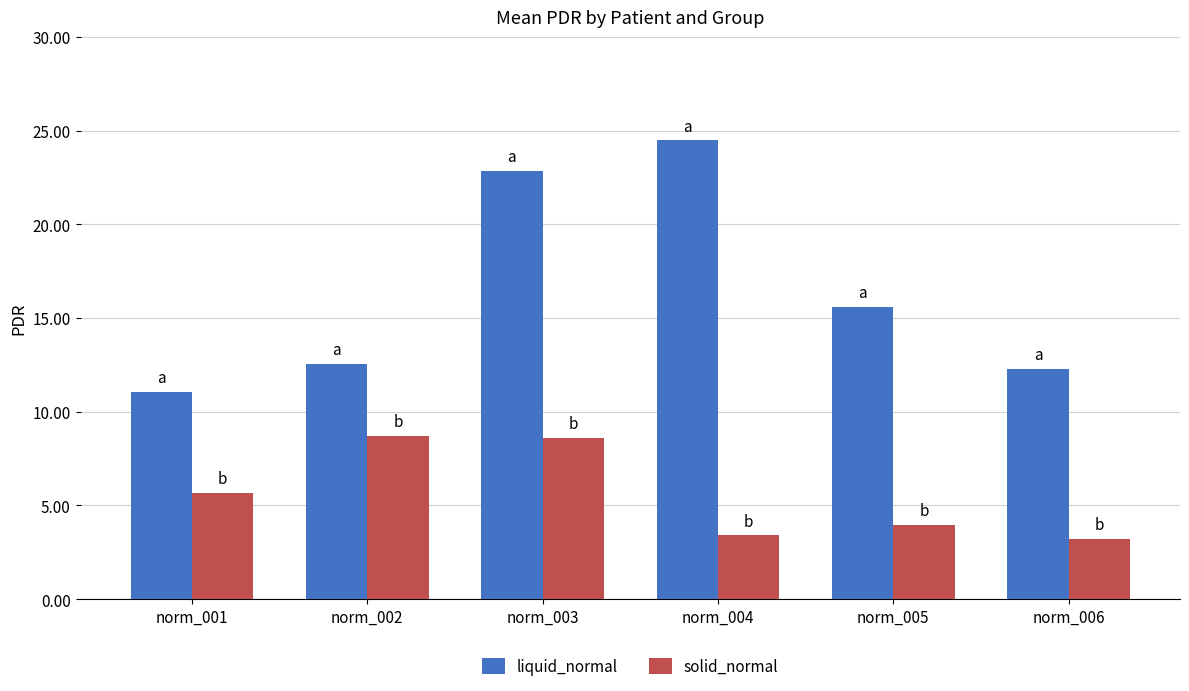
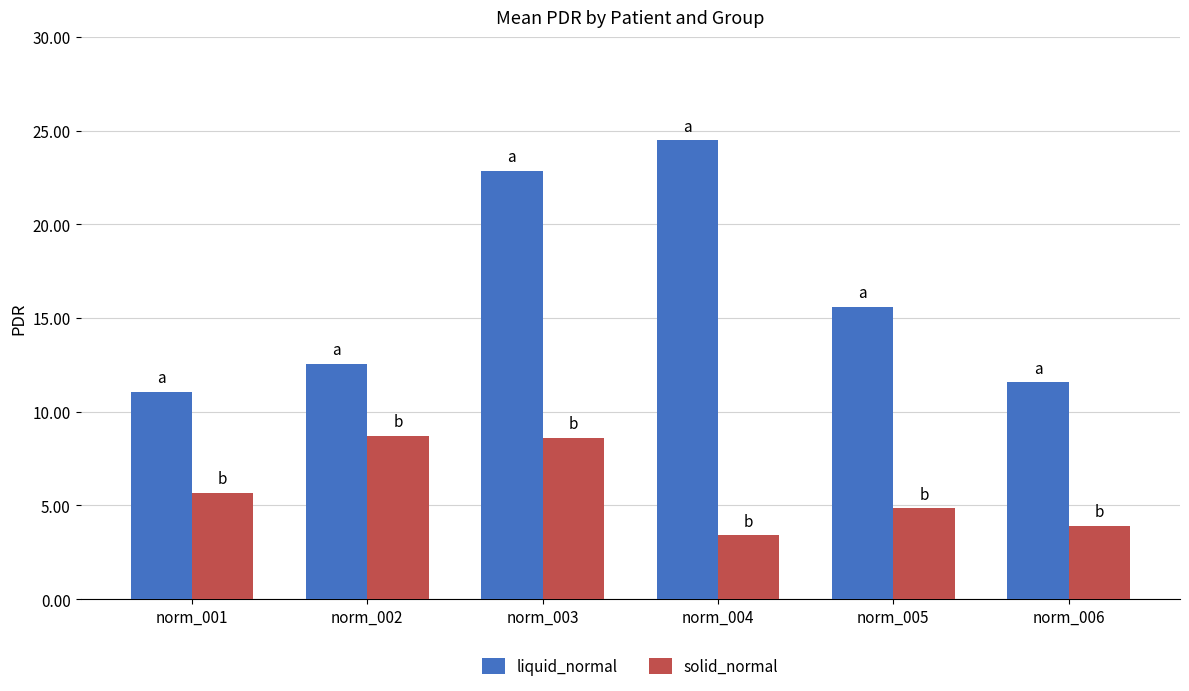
  {
    "liquid_normal": {
      "norm_001": 11.1,
      "norm_002": 12.6,
      "norm_003": 22.9,
      "norm_004": 24.5,
      "norm_005": 15.6,
-     "norm_006": 12.3
+     "norm_006": 11.6
    },
    "solid_normal": {
      "norm_001": 5.7,
      "norm_002": 8.7,
      "norm_003": 8.6,
      "norm_004": 3.4,
-     "norm_005": 4.0,
-     "norm_006": 3.2
+     "norm_005": 4.8,
+     "norm_006": 3.9
    }
  }
